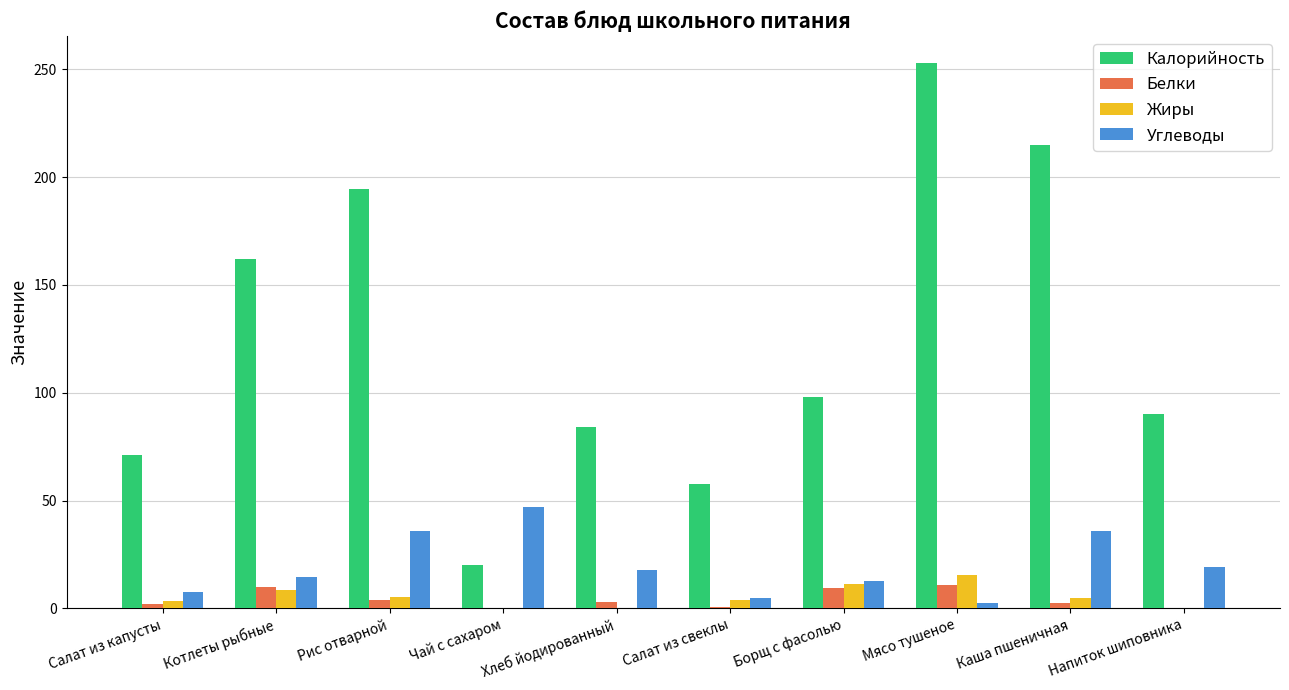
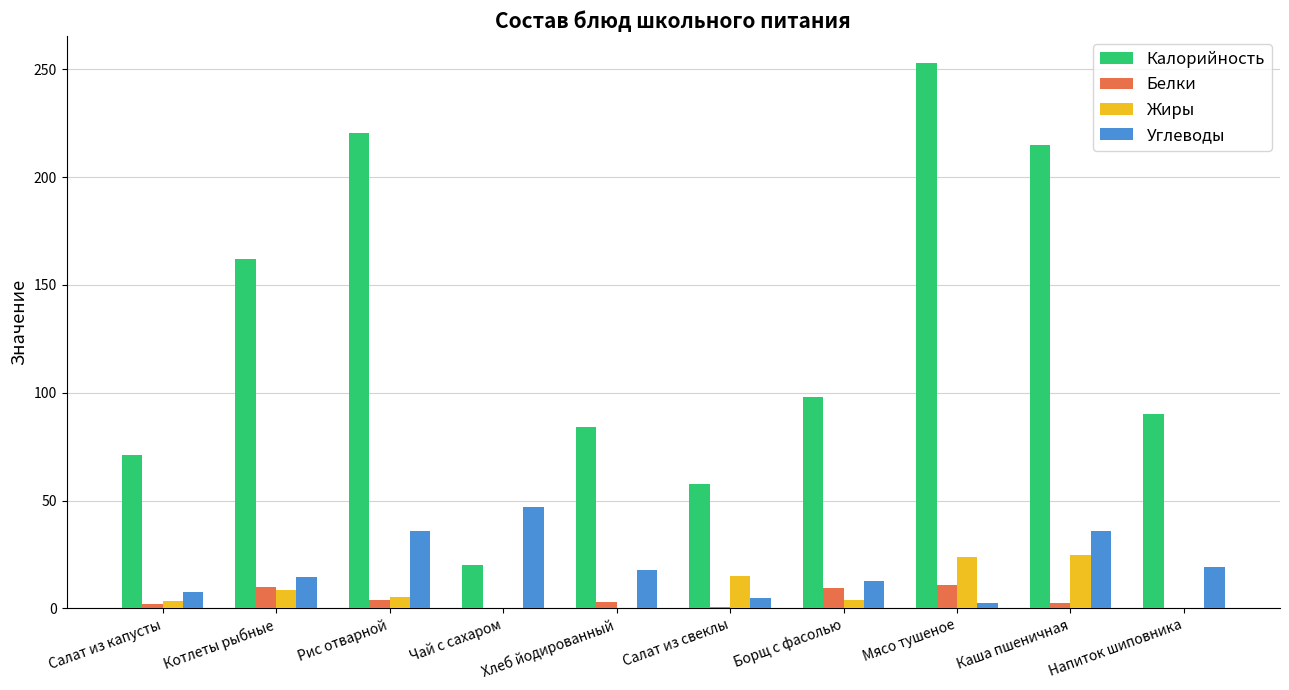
  {
    "Калорийность": {
      "Салат из капусты": 71,
      "Котлеты рыбные": 162,
-     "Рис отварной": 194,
+     "Рис отварной": 221,
      "Чай с сахаром": 20,
      "Хлеб йодированный": 84,
      "Салат из свеклы": 58,
      "Борщ с фасолью": 98,
      "Мясо тушеное": 253,
      "Каша пшеничная": 215,
      "Напиток шиповника": 90
    },
    "Белки": {
      "Салат из капусты": 2,
      "Котлеты рыбные": 10,
      "Рис отварной": 4,
      "Хлеб йодированный": 3,
      "Борщ с фасолью": 9,
      "Мясо тушеное": 11,
      "Каша пшеничная": 3
    },
    "Жиры": {
      "Салат из капусты": 4,
      "Котлеты рыбные": 8,
      "Рис отварной": 5,
-     "Салат из свеклы": 4,
-     "Борщ с фасолью": 11,
-     "Мясо тушеное": 15,
-     "Каша пшеничная": 5
+     "Салат из свеклы": 15,
+     "Борщ с фасолью": 4,
+     "Мясо тушеное": 24,
+     "Каша пшеничная": 25
    },
    "Углеводы": {
      "Салат из капусты": 7,
      "Котлеты рыбные": 14,
      "Рис отварной": 36,
      "Чай с сахаром": 47,
      "Хлеб йодированный": 18,
      "Салат из свеклы": 5,
      "Борщ с фасолью": 13,
      "Мясо тушеное": 2,
      "Каша пшеничная": 36,
      "Напиток шиповника": 19
    }
  }
